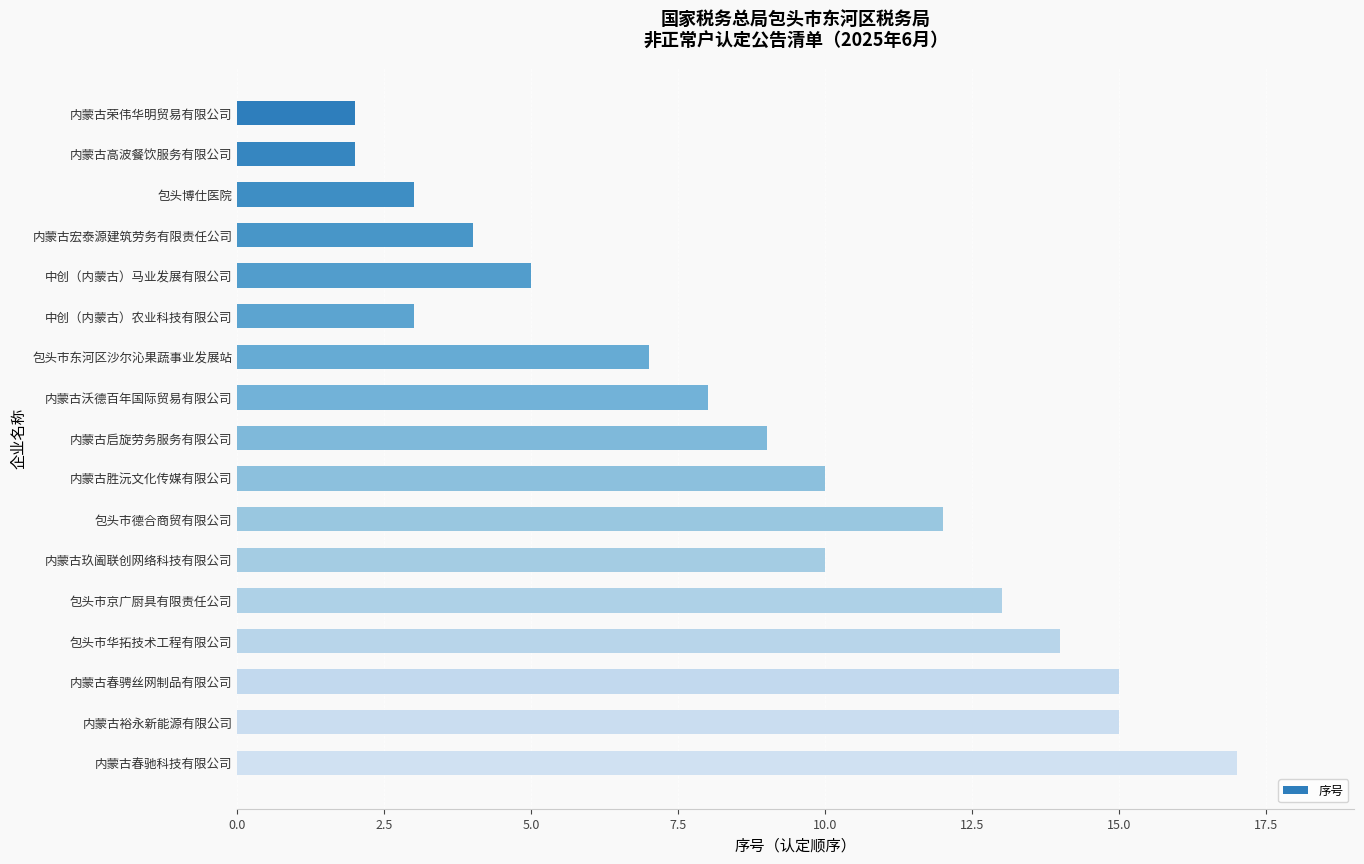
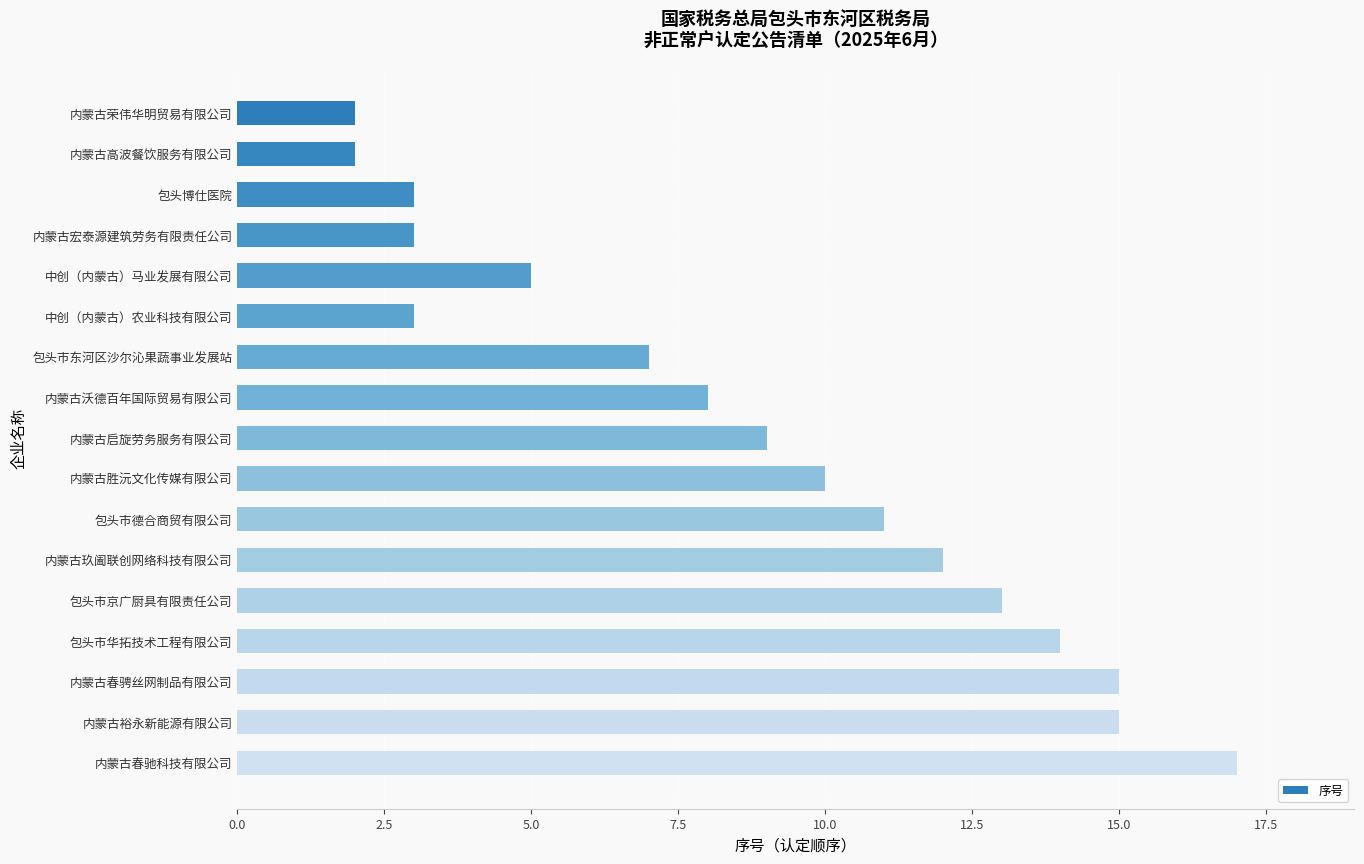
  {
    "内蒙古荣伟华明贸易有限公司": 2,
    "内蒙古高波餐饮服务有限公司": 2,
    "包头博仕医院": 3,
-   "内蒙古宏泰源建筑劳务有限责任公司": 4,
+   "内蒙古宏泰源建筑劳务有限责任公司": 3,
    "中创（内蒙古）马业发展有限公司": 5,
    "中创（内蒙古）农业科技有限公司": 3,
    "包头市东河区沙尔沁果蔬事业发展站": 7,
    "内蒙古沃德百年国际贸易有限公司": 8,
    "内蒙古启旋劳务服务有限公司": 9,
    "内蒙古胜沅文化传媒有限公司": 10,
-   "包头市德合商贸有限公司": 12,
-   "内蒙古玖阖联创网络科技有限公司": 10,
+   "包头市德合商贸有限公司": 11,
+   "内蒙古玖阖联创网络科技有限公司": 12,
    "包头市京广厨具有限责任公司": 13,
    "包头市华拓技术工程有限公司": 14,
    "内蒙古春骋丝网制品有限公司": 15,
    "内蒙古裕永新能源有限公司": 15,
    "内蒙古春驰科技有限公司": 17
  }
